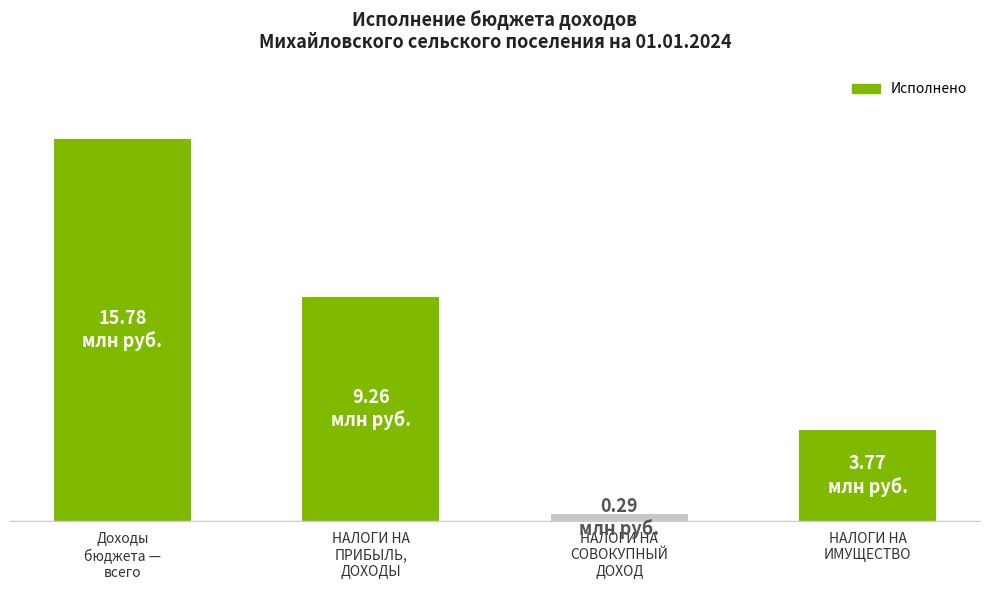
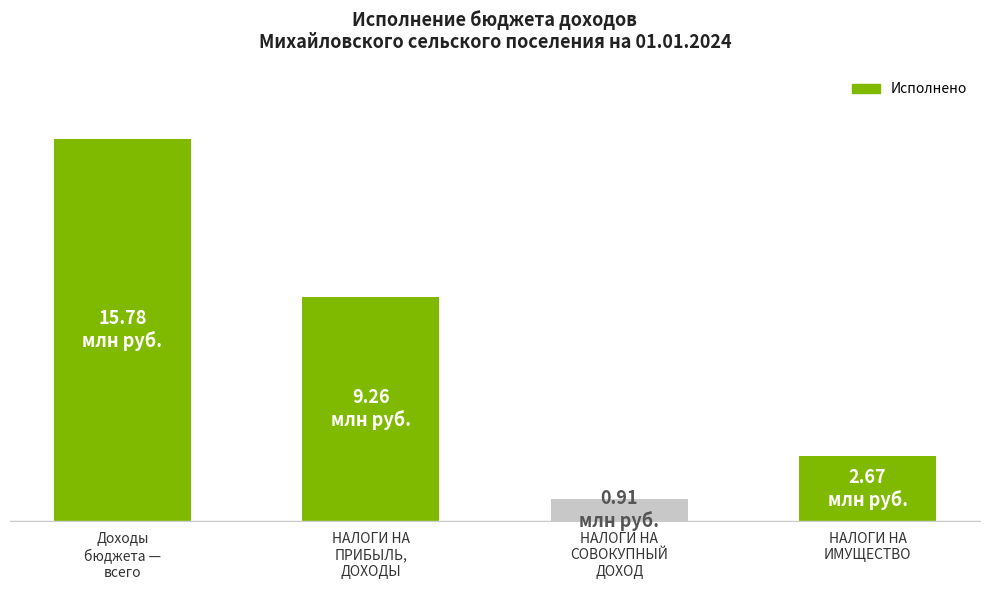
  {
-   "НАЛОГИ НА СОВОКУПНЫЙ ДОХОД": 0.29,
-   "НАЛОГИ НА ИМУЩЕСТВО": 3.77
+   "НАЛОГИ НА СОВОКУПНЫЙ ДОХОД": 0.91,
+   "НАЛОГИ НА ИМУЩЕСТВО": 2.67
  }
